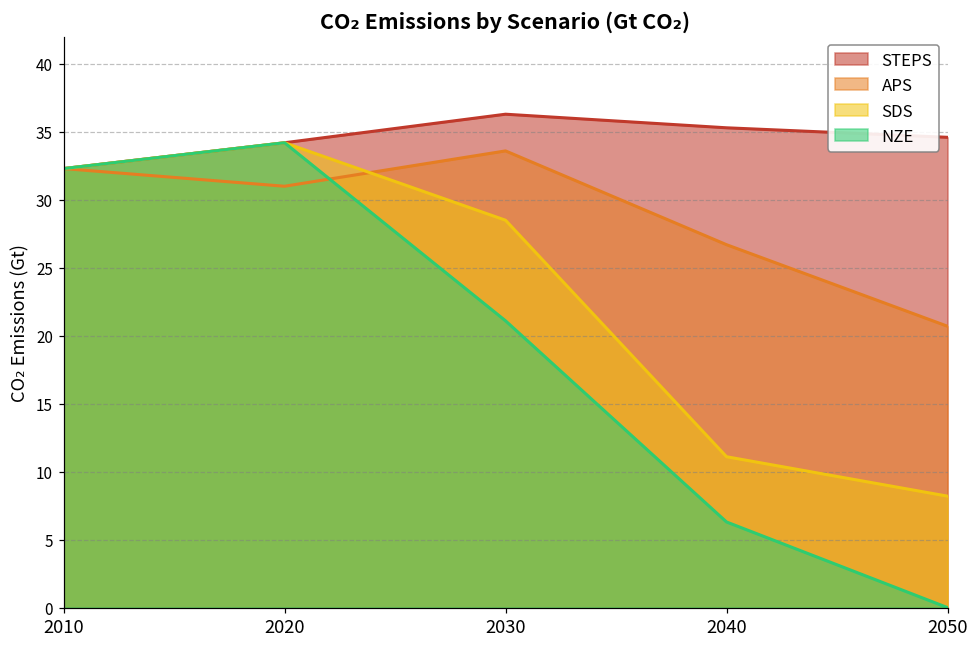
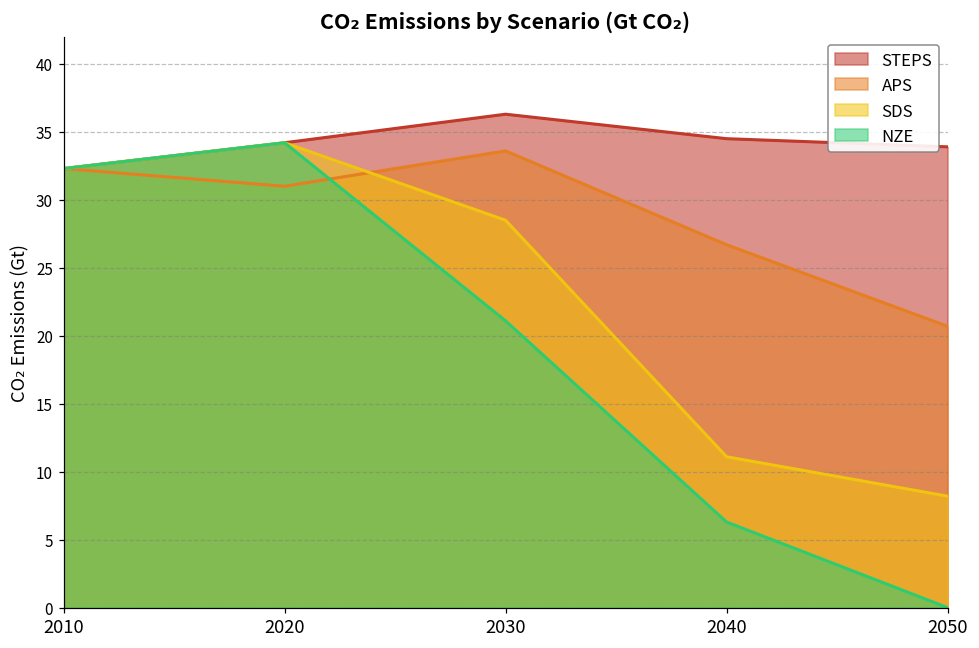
  {
    "STEPS": {
      "2030": 36.3,
-     "2040": 35.3,
-     "2050": 34.6
+     "2040": 34.5,
+     "2050": 33.9
    },
    "APS": {
      "2020": 31.0,
      "2030": 33.6,
      "2040": 26.7,
      "2050": 20.7
    },
    "SDS": {
      "2030": 28.5,
      "2040": 11.1,
      "2050": 8.2
    },
    "NZE": {
      "2030": 21.1,
      "2040": 6.3,
      "2050": 0.0
    }
  }
